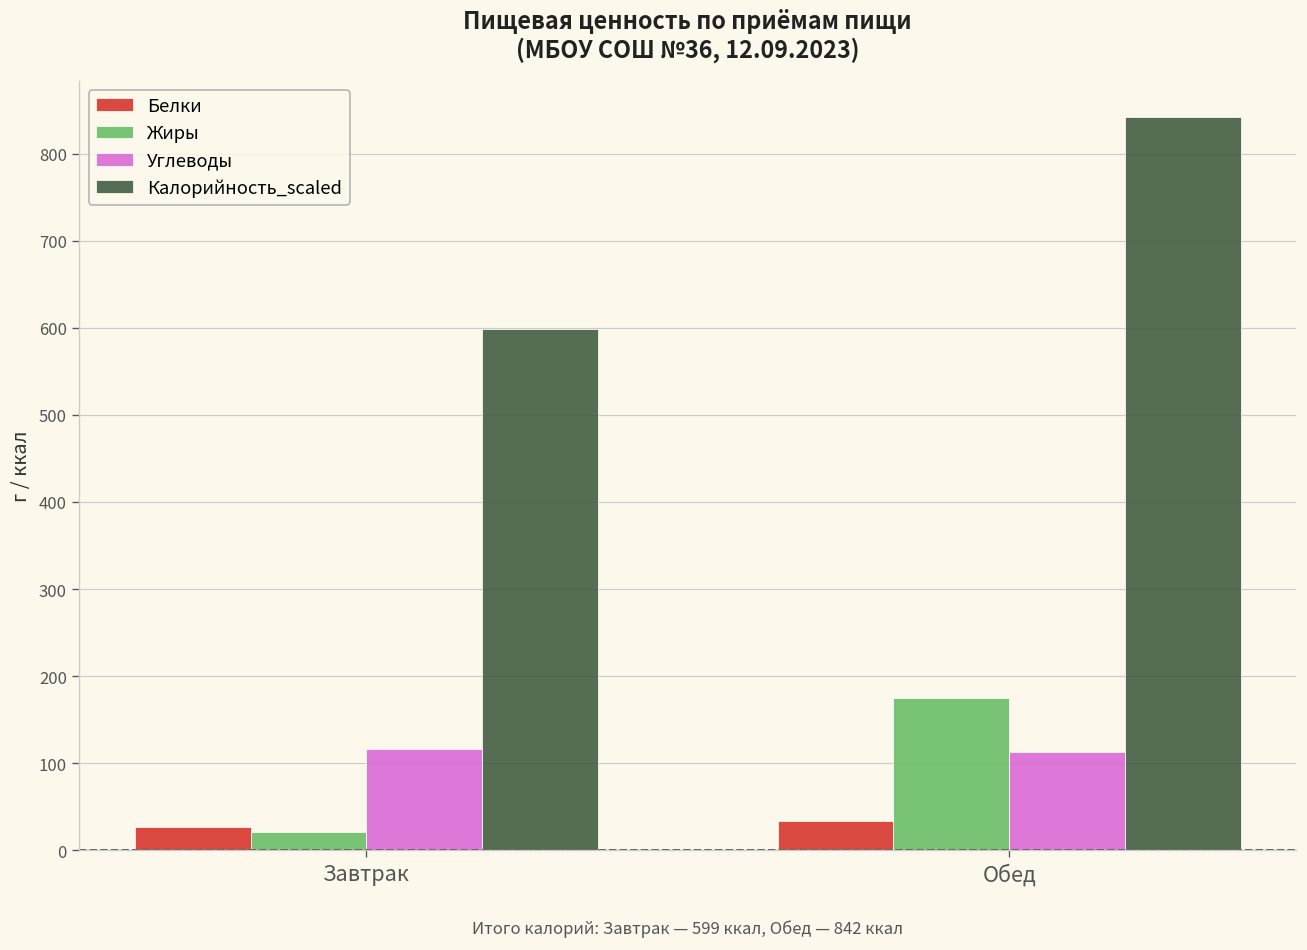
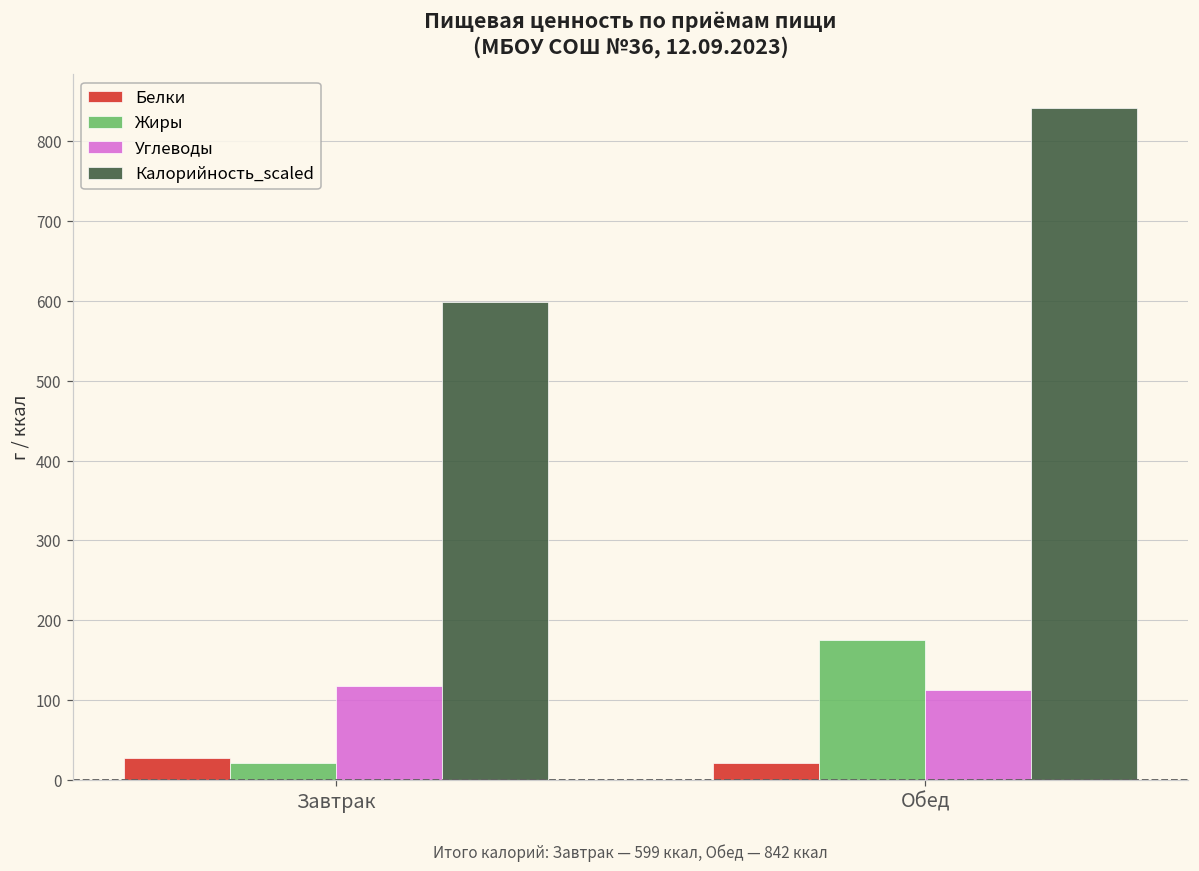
  {
    "Белки": {
      "Завтрак": 30,
-     "Обед": 30
+     "Обед": 20
    },
    "Жиры": {
      "Завтрак": 20,
      "Обед": 180
    },
    "Углеводы": {
      "Завтрак": 120,
      "Обед": 110
    },
    "Калорийность_scaled": {
      "Завтрак": 600,
      "Обед": 840
    }
  }
